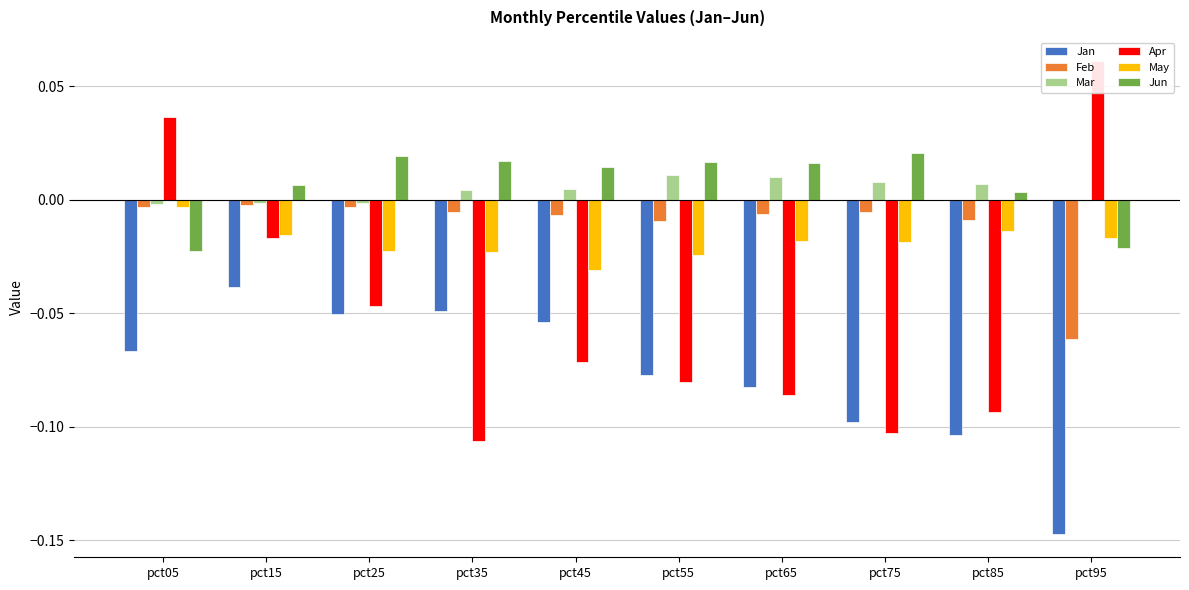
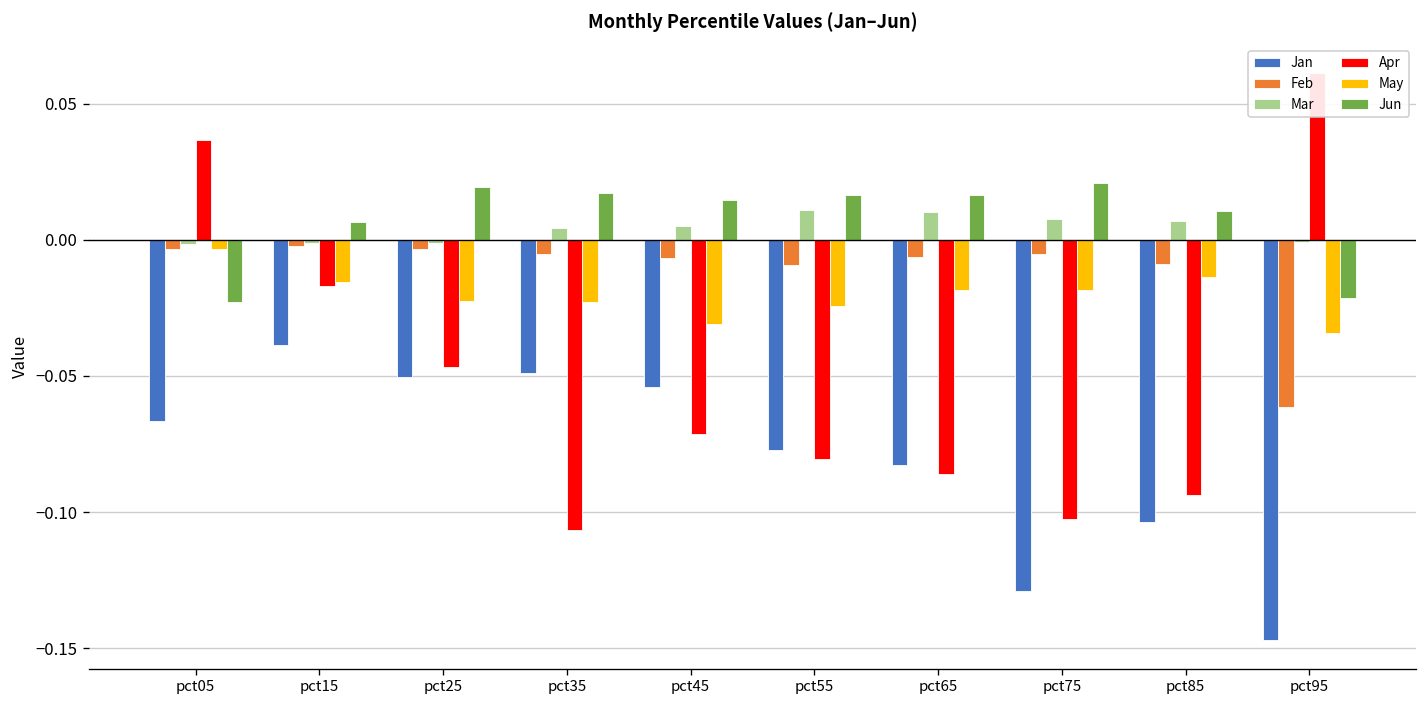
  {
    "Jan": {
      "pct05": -0.067,
      "pct15": -0.039,
      "pct25": -0.050,
      "pct35": -0.049,
      "pct45": -0.054,
      "pct55": -0.077,
      "pct65": -0.083,
-     "pct75": -0.098,
+     "pct75": -0.129,
      "pct85": -0.104,
      "pct95": -0.147
    },
    "Feb": {
      "pct05": -0.003,
      "pct15": -0.002,
      "pct25": -0.003,
      "pct35": -0.005,
      "pct45": -0.007,
      "pct55": -0.009,
      "pct65": -0.006,
      "pct75": -0.005,
      "pct85": -0.009,
      "pct95": -0.061
    },
    "Mar": {
      "pct05": -0.002,
      "pct15": -0.001,
      "pct25": -0.001,
      "pct35": 0.004,
      "pct45": 0.005,
      "pct55": 0.011,
      "pct65": 0.010,
      "pct75": 0.008,
      "pct85": 0.007
    },
    "Apr": {
      "pct05": 0.037,
      "pct15": -0.017,
      "pct25": -0.047,
      "pct35": -0.106,
      "pct45": -0.071,
      "pct55": -0.080,
      "pct65": -0.086,
      "pct75": -0.103,
      "pct85": -0.094
    },
    "May": {
      "pct05": -0.003,
      "pct15": -0.015,
      "pct25": -0.023,
      "pct35": -0.023,
      "pct45": -0.031,
      "pct55": -0.024,
      "pct65": -0.018,
      "pct75": -0.018,
      "pct85": -0.014,
-     "pct95": -0.017
+     "pct95": -0.034
    },
    "Jun": {
      "pct05": -0.023,
      "pct15": 0.007,
      "pct25": 0.019,
      "pct35": 0.017,
      "pct45": 0.014,
      "pct55": 0.016,
      "pct65": 0.016,
      "pct75": 0.021,
-     "pct85": 0.003,
+     "pct85": 0.011,
      "pct95": -0.021
    }
  }
